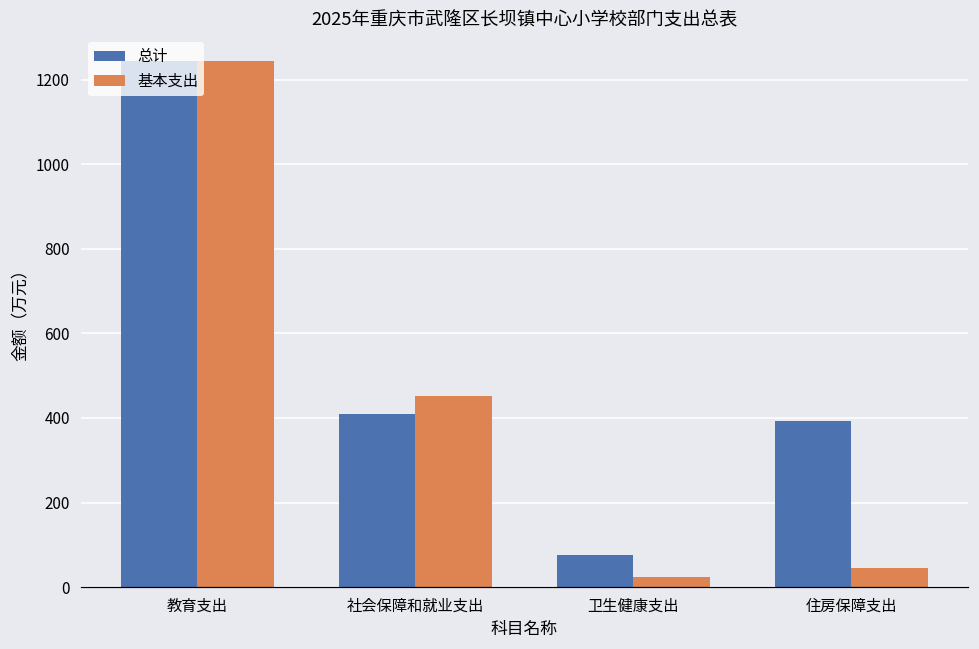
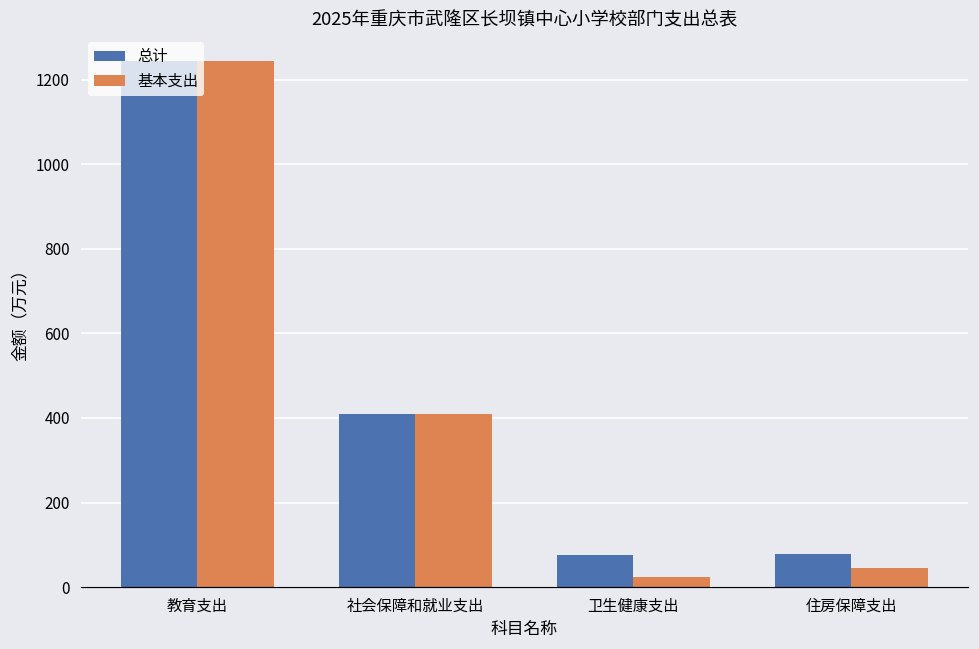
  {
    "总计": {
      "社会保障和就业支出": 410,
      "卫生健康支出": 80,
-     "住房保障支出": 390
+     "住房保障支出": 80
    },
    "基本支出": {
      "教育支出": 1240,
-     "社会保障和就业支出": 450,
+     "社会保障和就业支出": 410,
      "卫生健康支出": 20,
      "住房保障支出": 40
    }
  }
